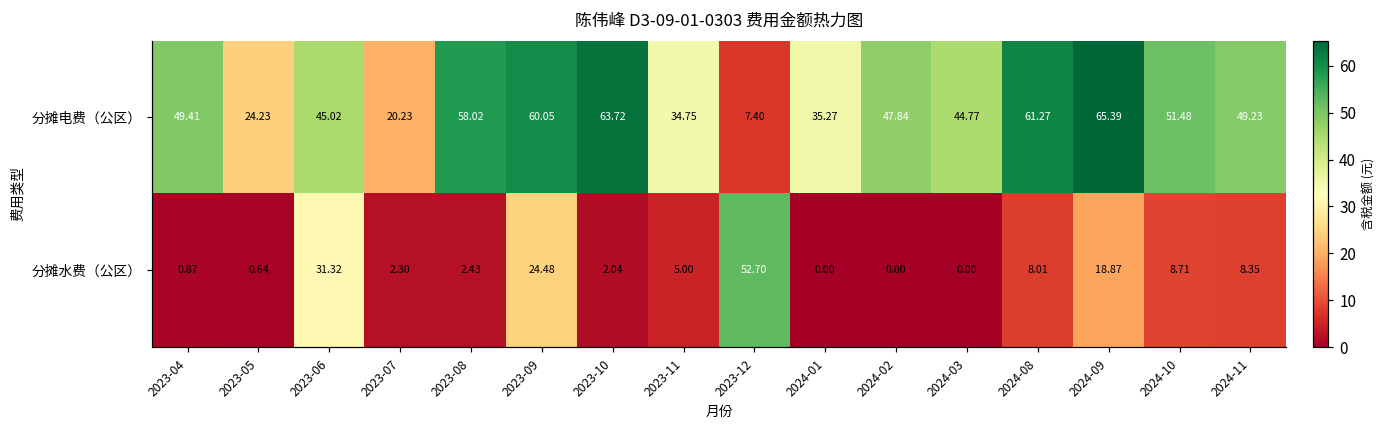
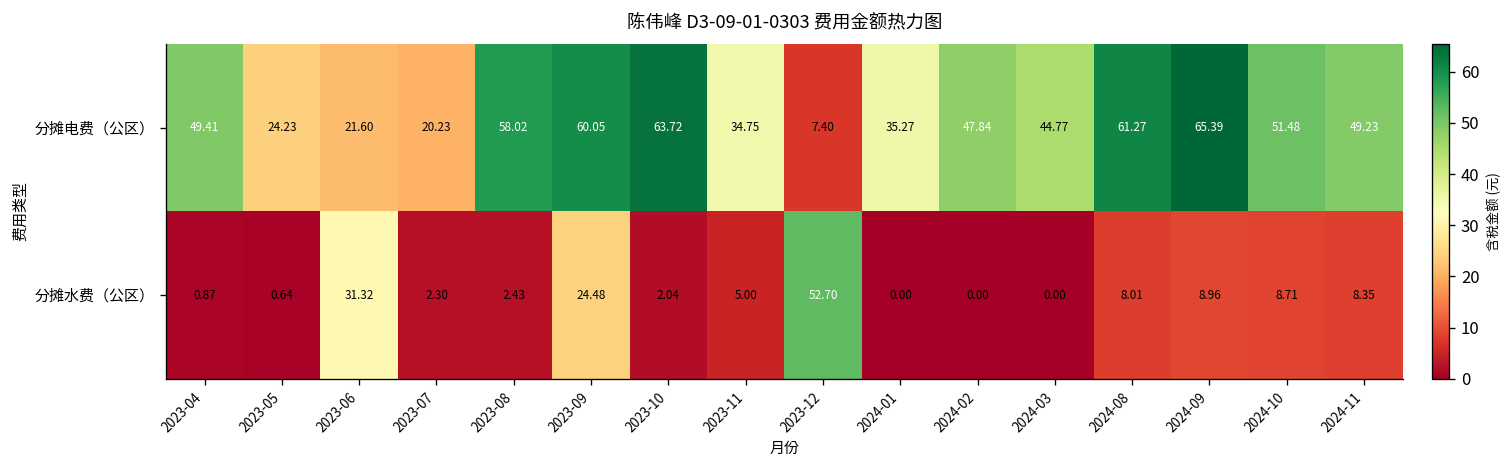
  {
    "分摊电费（公区）": {
      "2023-04": 49.41,
      "2023-05": 24.23,
-     "2023-06": 45.02,
+     "2023-06": 21.60,
      "2023-07": 20.23,
      "2023-08": 58.02,
      "2023-09": 60.05,
      "2023-10": 63.72,
      "2023-11": 34.75,
      "2023-12": 7.40,
      "2024-01": 35.27,
      "2024-02": 47.84,
      "2024-03": 44.77,
      "2024-08": 61.27,
      "2024-09": 65.39,
      "2024-10": 51.48,
      "2024-11": 49.23
    },
    "分摊水费（公区）": {
      "2023-04": 0.87,
      "2023-05": 0.64,
      "2023-06": 31.32,
      "2023-07": 2.30,
      "2023-08": 2.43,
      "2023-09": 24.48,
      "2023-10": 2.04,
      "2023-11": 5.00,
      "2023-12": 52.70,
      "2024-01": 0.00,
      "2024-02": 0.00,
      "2024-03": 0.00,
      "2024-08": 8.01,
-     "2024-09": 18.87,
+     "2024-09": 8.96,
      "2024-10": 8.71,
      "2024-11": 8.35
    }
  }
